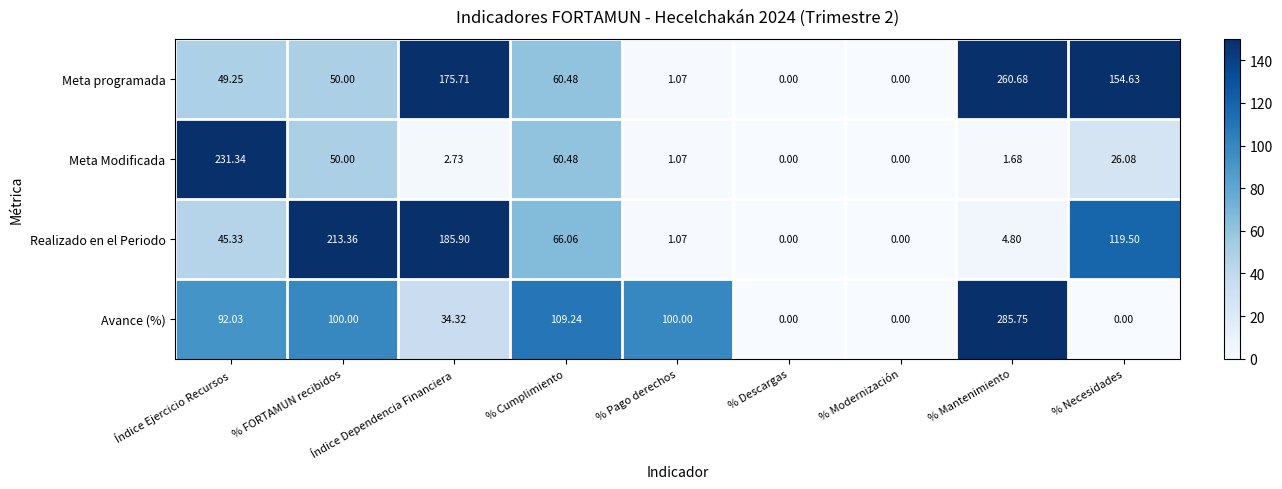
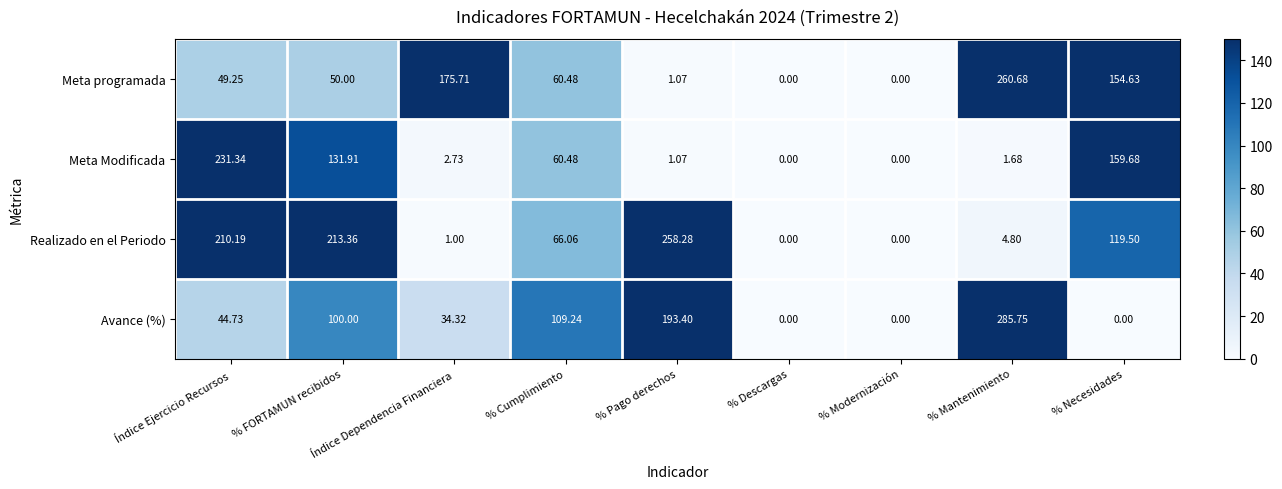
  {
    "Meta programada": {
      "Índice Ejercicio Recursos": 49.25,
      "% FORTAMUN recibidos": 50.00,
      "Índice Dependencia Financiera": 175.71,
      "% Cumplimiento": 60.48,
      "% Pago derechos": 1.07,
      "% Descargas": 0.00,
      "% Modernización": 0.00,
      "% Mantenimiento": 260.68,
      "% Necesidades": 154.63
    },
    "Meta Modificada": {
      "Índice Ejercicio Recursos": 231.34,
-     "% FORTAMUN recibidos": 50.00,
+     "% FORTAMUN recibidos": 131.91,
      "Índice Dependencia Financiera": 2.73,
      "% Cumplimiento": 60.48,
      "% Pago derechos": 1.07,
      "% Descargas": 0.00,
      "% Modernización": 0.00,
      "% Mantenimiento": 1.68,
-     "% Necesidades": 26.08
+     "% Necesidades": 159.68
    },
    "Realizado en el Periodo": {
-     "Índice Ejercicio Recursos": 45.33,
+     "Índice Ejercicio Recursos": 210.19,
      "% FORTAMUN recibidos": 213.36,
-     "Índice Dependencia Financiera": 185.90,
+     "Índice Dependencia Financiera": 1.00,
      "% Cumplimiento": 66.06,
-     "% Pago derechos": 1.07,
+     "% Pago derechos": 258.28,
      "% Descargas": 0.00,
      "% Modernización": 0.00,
      "% Mantenimiento": 4.80,
      "% Necesidades": 119.50
    },
    "Avance (%)": {
-     "Índice Ejercicio Recursos": 92.03,
+     "Índice Ejercicio Recursos": 44.73,
      "% FORTAMUN recibidos": 100.00,
      "Índice Dependencia Financiera": 34.32,
      "% Cumplimiento": 109.24,
-     "% Pago derechos": 100.00,
+     "% Pago derechos": 193.40,
      "% Descargas": 0.00,
      "% Modernización": 0.00,
      "% Mantenimiento": 285.75,
      "% Necesidades": 0.00
    }
  }
